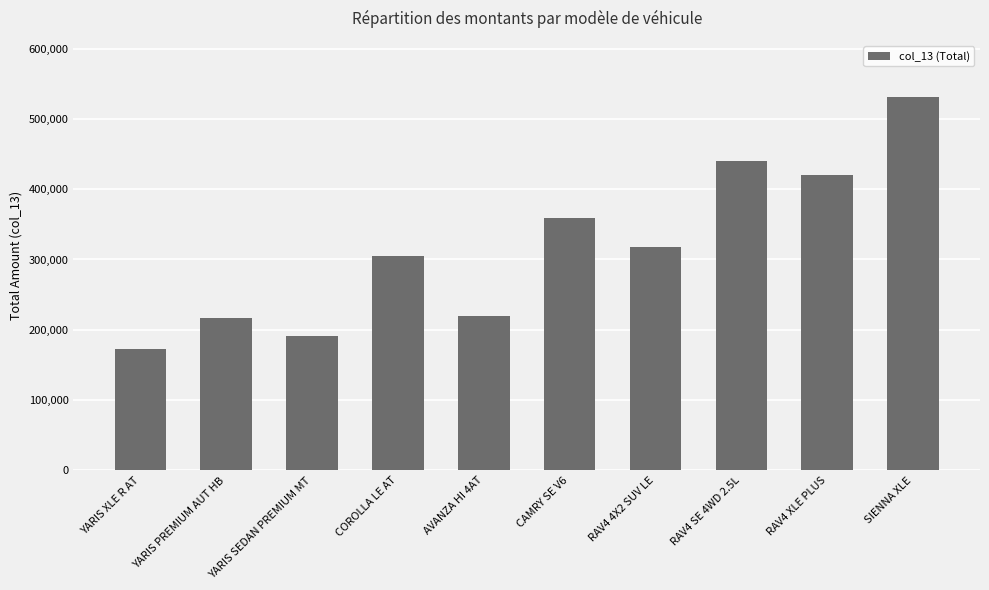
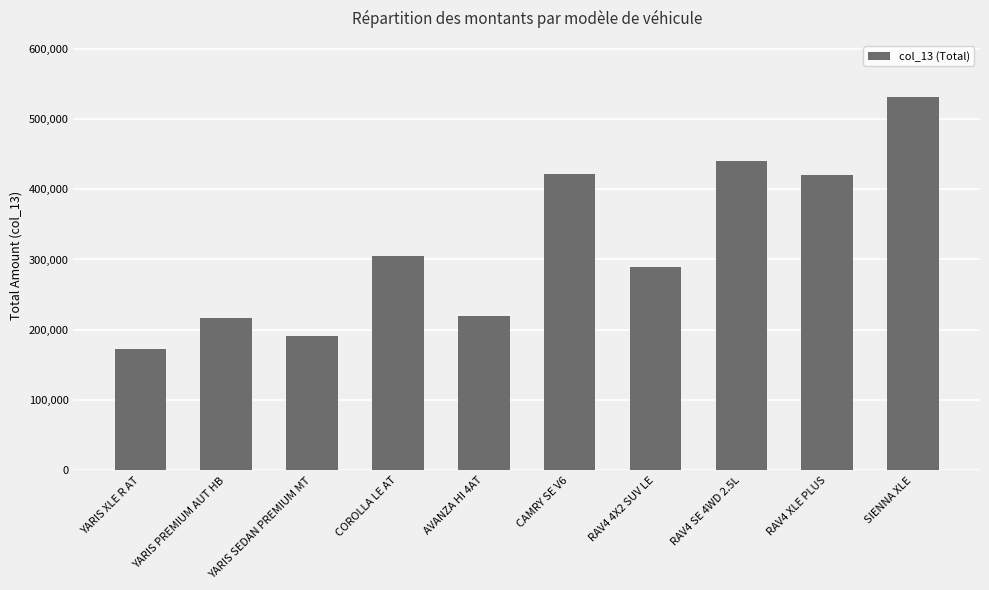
  {
    "YARIS XLE R AT": "170,000",
    "YARIS PREMIUM AUT HB": "220,000",
    "YARIS SEDAN PREMIUM MT": "190,000",
    "COROLLA LE AT": "300,000",
    "AVANZA HI 4AT": "220,000",
-   "CAMRY SE V6": "360,000",
-   "RAV4 4X2 SUV LE": "320,000",
+   "CAMRY SE V6": "420,000",
+   "RAV4 4X2 SUV LE": "290,000",
    "RAV4 SE 4WD 2.5L": "440,000",
    "RAV4 XLE PLUS": "420,000",
    "SIENNA XLE": "530,000"
  }
